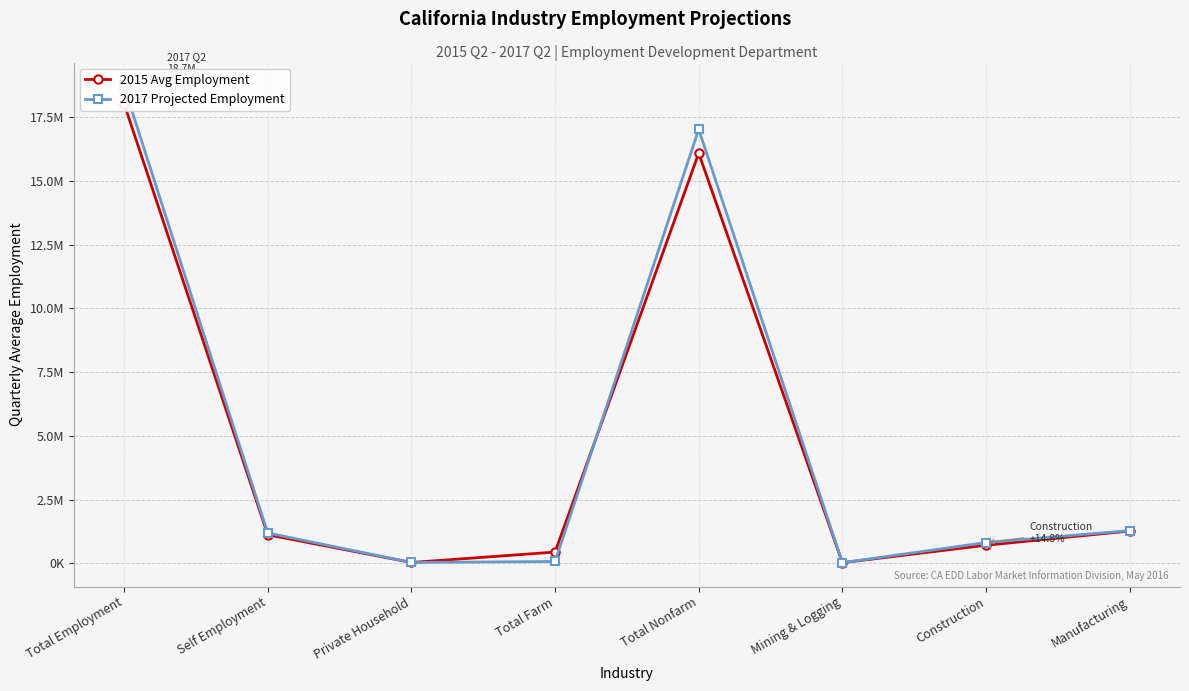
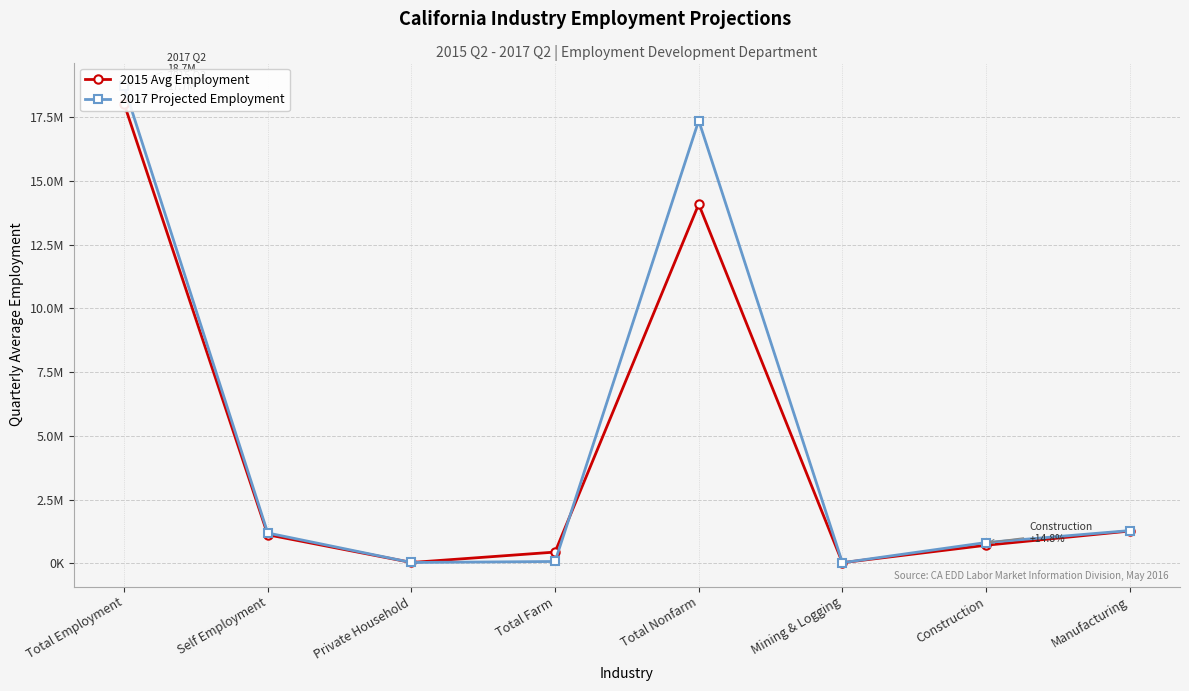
  {
    "2015 Avg Employment": {
      "Total Farm": 400000,
-     "Total Nonfarm": 16100000
+     "Total Nonfarm": 14100000
    },
    "2017 Projected Employment": {
      "Total Farm": 100000,
-     "Total Nonfarm": 17000000
+     "Total Nonfarm": 17400000
    }
  }
